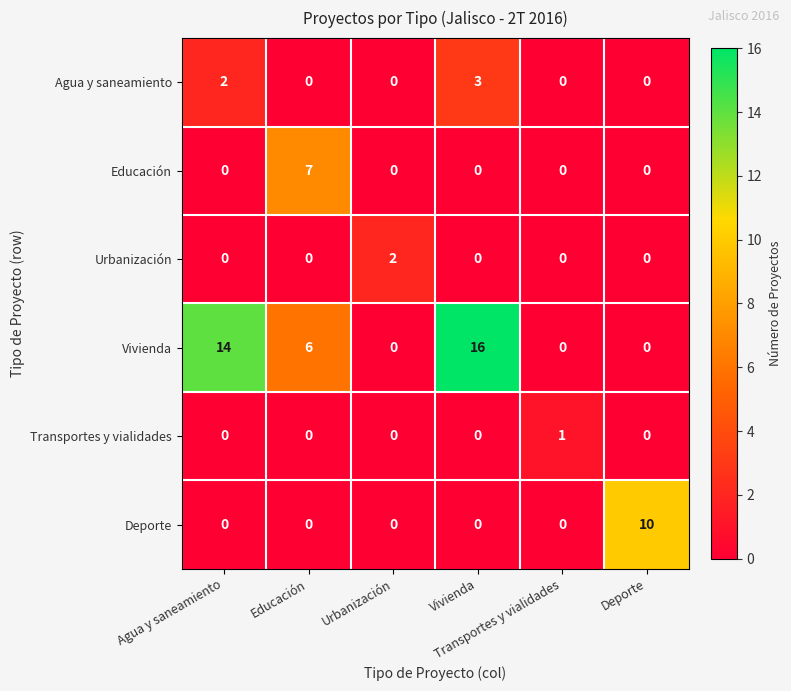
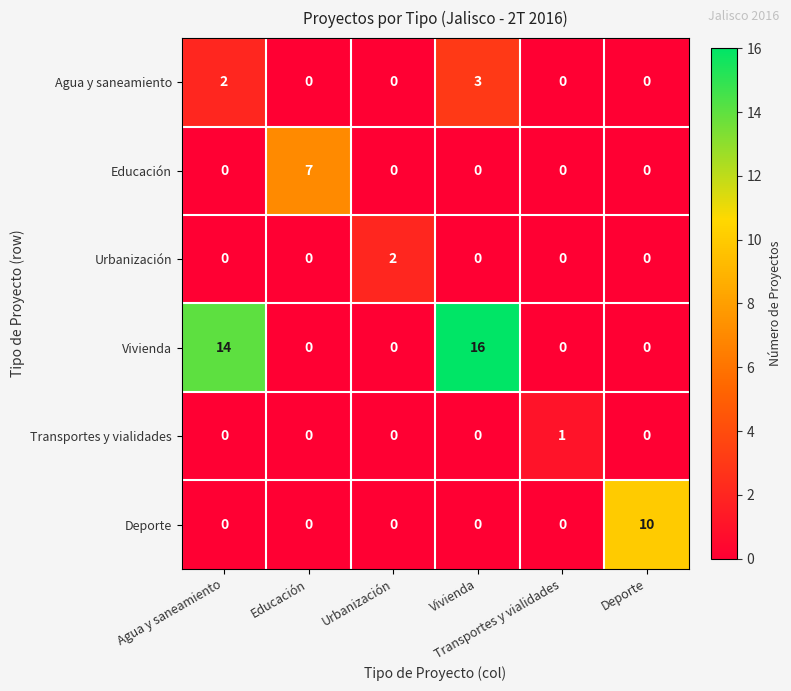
  {
    "Agua y saneamiento": {
      "Agua y saneamiento": 2,
      "Educación": 0,
      "Urbanización": 0,
      "Vivienda": 3,
      "Transportes y vialidades": 0,
      "Deporte": 0
    },
    "Educación": {
      "Agua y saneamiento": 0,
      "Educación": 7,
      "Urbanización": 0,
      "Vivienda": 0,
      "Transportes y vialidades": 0,
      "Deporte": 0
    },
    "Urbanización": {
      "Agua y saneamiento": 0,
      "Educación": 0,
      "Urbanización": 2,
      "Vivienda": 0,
      "Transportes y vialidades": 0,
      "Deporte": 0
    },
    "Vivienda": {
      "Agua y saneamiento": 14,
-     "Educación": 6,
+     "Educación": 0,
      "Urbanización": 0,
      "Vivienda": 16,
      "Transportes y vialidades": 0,
      "Deporte": 0
    },
    "Transportes y vialidades": {
      "Agua y saneamiento": 0,
      "Educación": 0,
      "Urbanización": 0,
      "Vivienda": 0,
      "Transportes y vialidades": 1,
      "Deporte": 0
    },
    "Deporte": {
      "Agua y saneamiento": 0,
      "Educación": 0,
      "Urbanización": 0,
      "Vivienda": 0,
      "Transportes y vialidades": 0,
      "Deporte": 10
    }
  }
